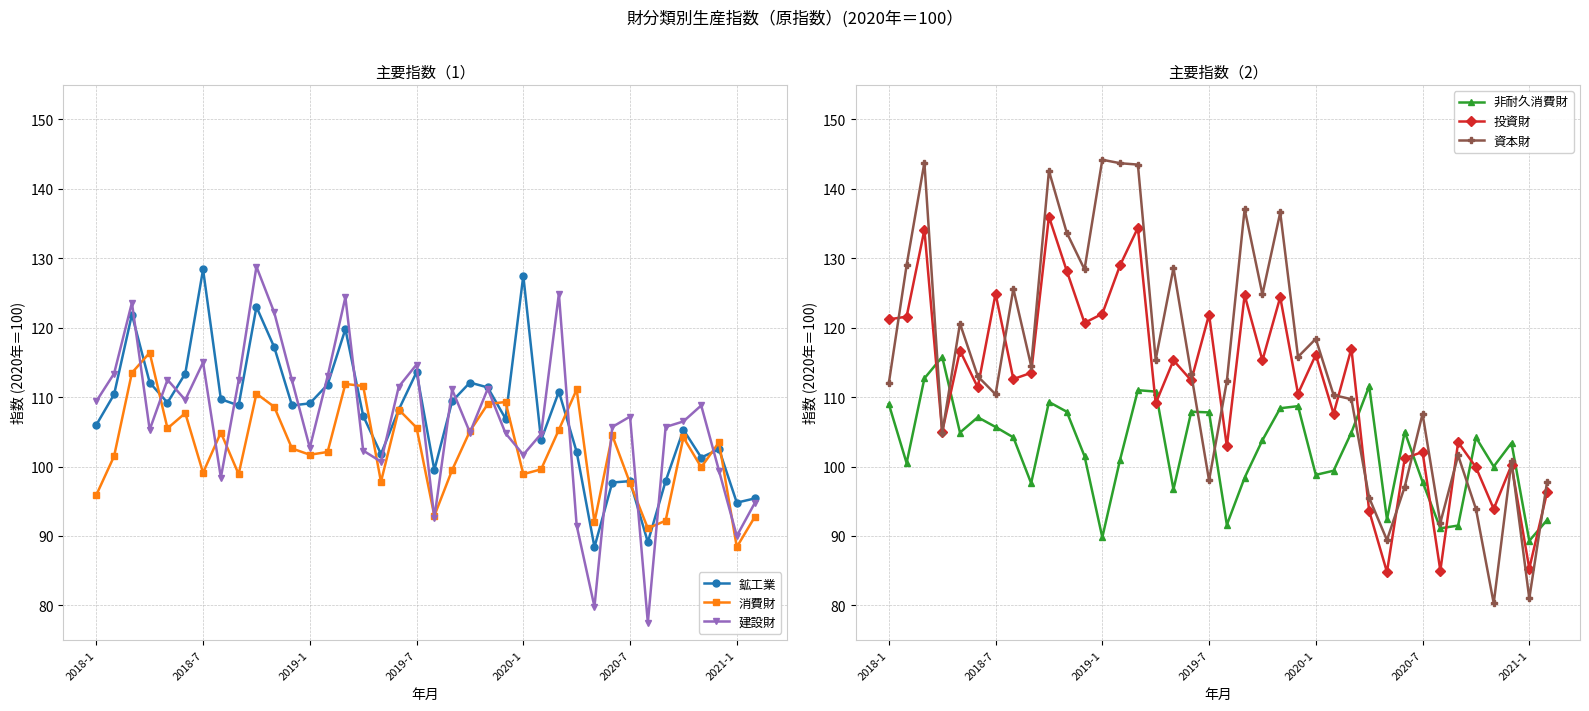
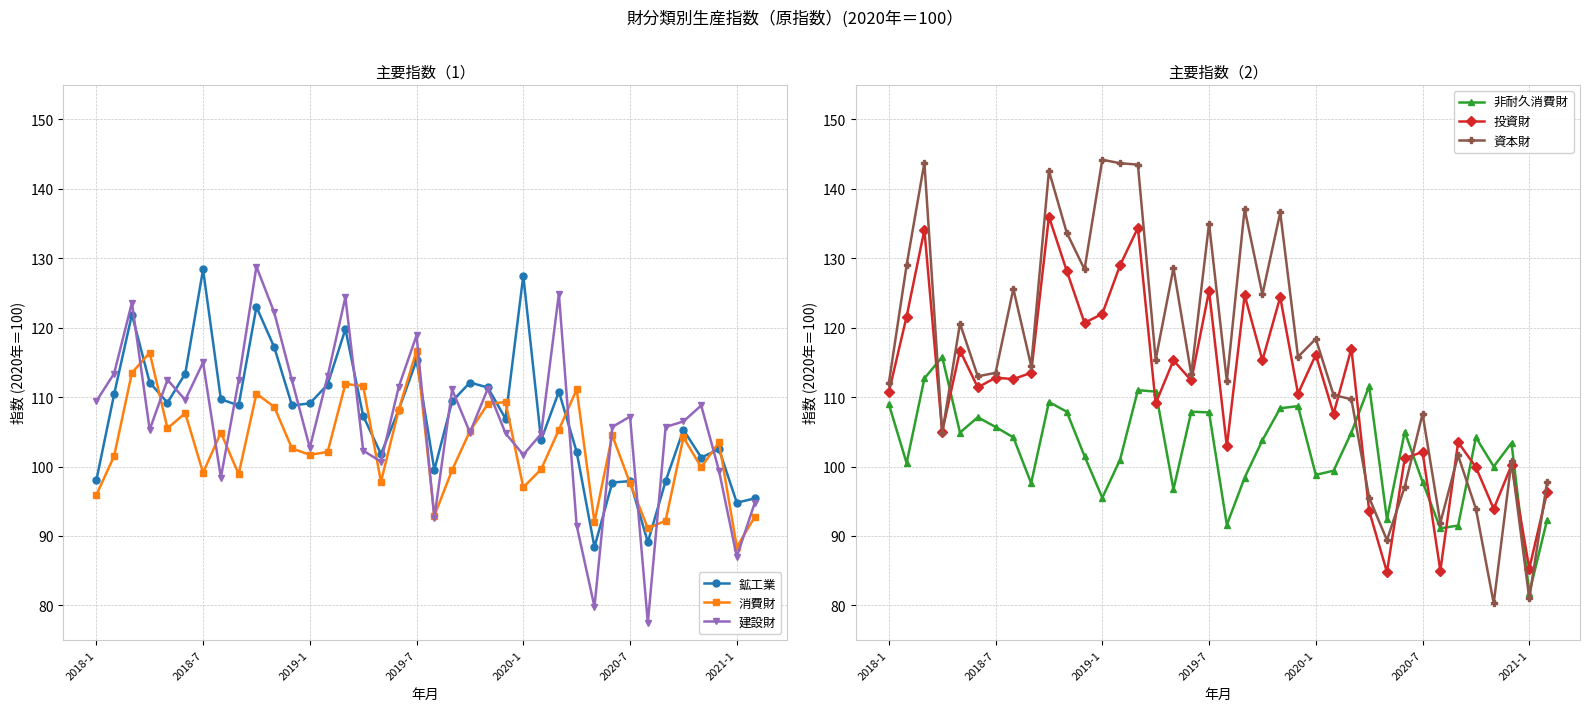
  {
    "主要指数（1）": {
      "鉱工業": {
-       "2018-1": 106,
+       "2018-1": 98,
        "2018-7": 128,
        "2019-1": 109,
-       "2019-7": 114,
+       "2019-7": 115,
        "2020-1": 128,
        "2021-1": 95
      },
      "消費財": {
        "2018-1": 96,
        "2018-7": 99,
        "2019-1": 102,
-       "2019-7": 106,
-       "2020-1": 99,
+       "2019-7": 117,
+       "2020-1": 97,
        "2021-1": 88
      },
      "建設財": {
        "2018-1": 109,
        "2018-7": 115,
        "2019-1": 103,
-       "2019-7": 115,
+       "2019-7": 119,
        "2020-1": 102,
        "2020-7": 107,
-       "2021-1": 90
+       "2021-1": 87
      }
    },
    "主要指数（2）": {
      "非耐久消費財": {
        "2018-1": 109,
        "2018-7": 106,
-       "2019-1": 90,
+       "2019-1": 96,
        "2019-7": 108,
        "2020-1": 99,
        "2020-7": 98,
-       "2021-1": 89
+       "2021-1": 82
      },
      "投資財": {
-       "2018-1": 121,
-       "2018-7": 125,
+       "2018-1": 111,
+       "2018-7": 113,
        "2019-1": 122,
-       "2019-7": 122,
+       "2019-7": 125,
        "2020-1": 116,
        "2020-7": 102,
        "2021-1": 85
      },
      "資本財": {
        "2018-1": 112,
-       "2018-7": 110,
+       "2018-7": 114,
        "2019-1": 144,
-       "2019-7": 98,
+       "2019-7": 135,
        "2020-1": 118,
        "2020-7": 108,
        "2021-1": 81
      }
    }
  }
